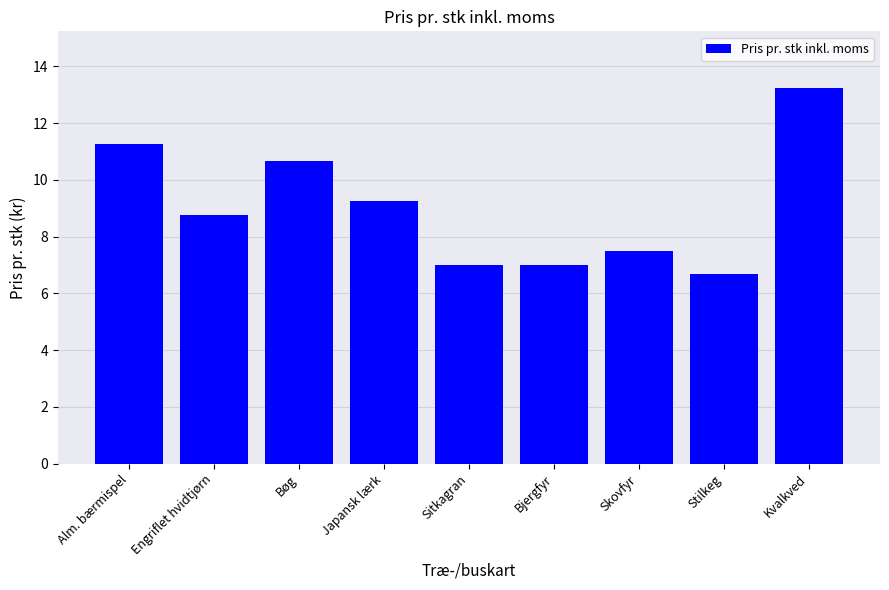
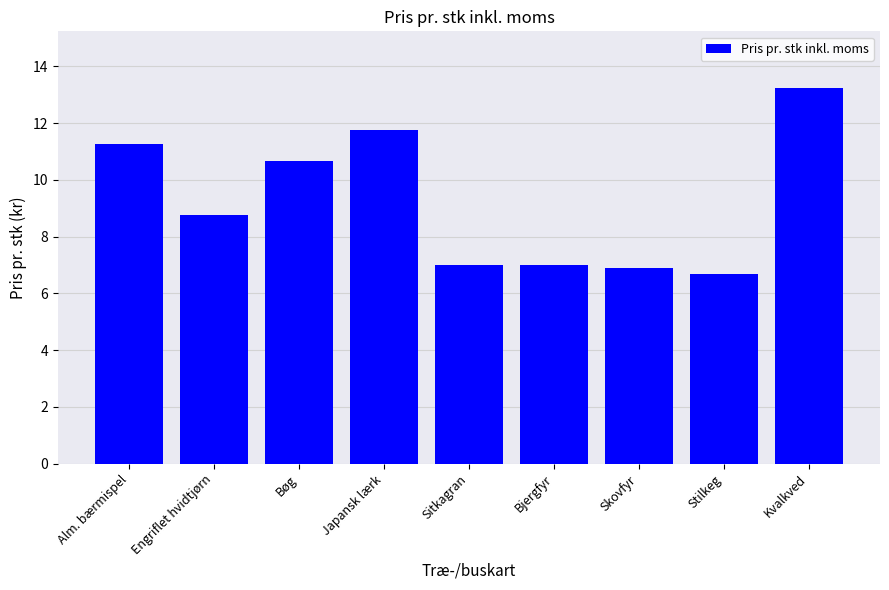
  {
    "Alm. bærmispel": 11.3,
    "Engriflet hvidtjørn": 8.8,
    "Bøg": 10.7,
-   "Japansk lærk": 9.3,
+   "Japansk lærk": 11.8,
    "Sitkagran": 7.0,
    "Bjergfyr": 7.0,
-   "Skovfyr": 7.5,
+   "Skovfyr": 6.9,
    "Stilkeg": 6.7,
    "Kvalkved": 13.3
  }
